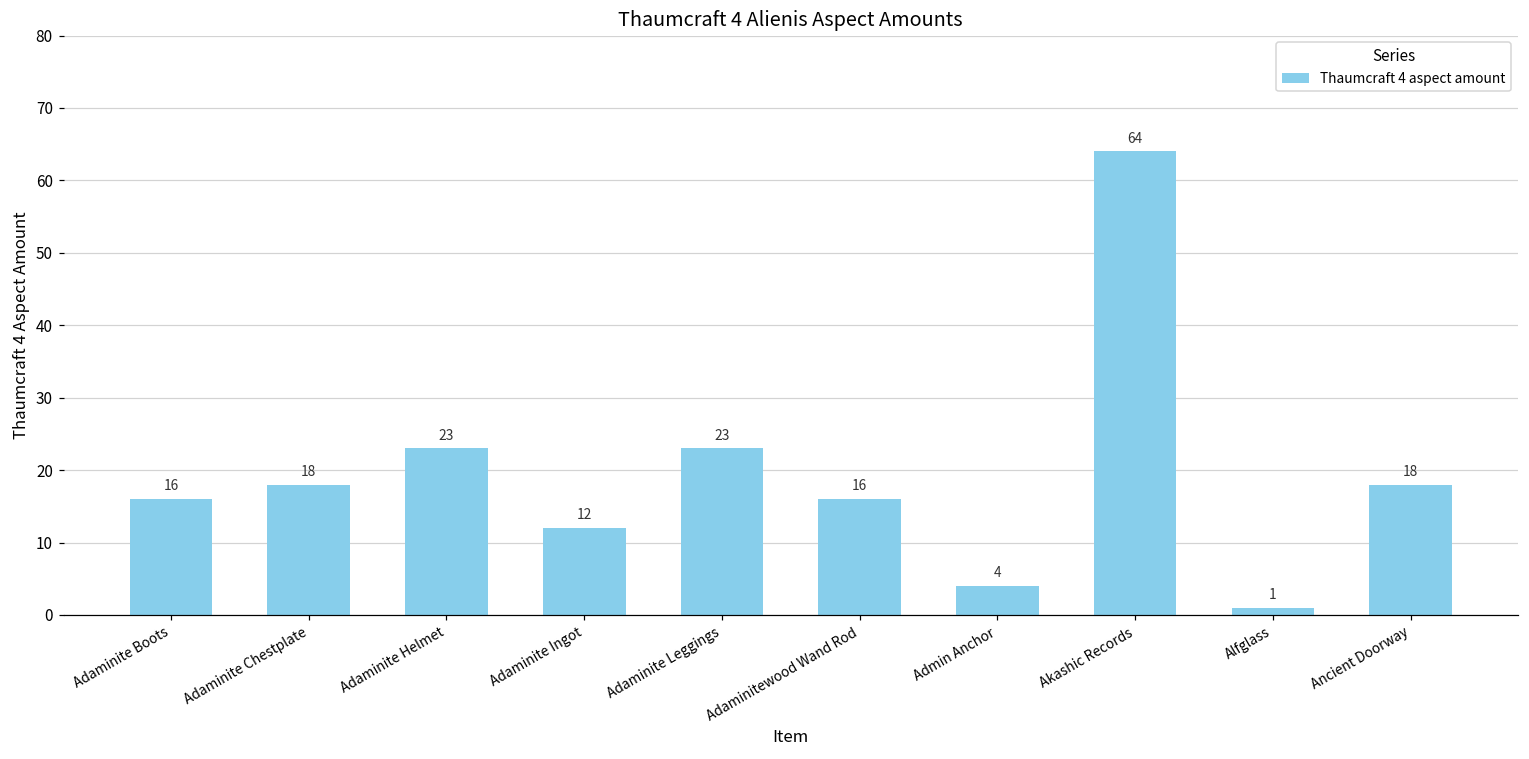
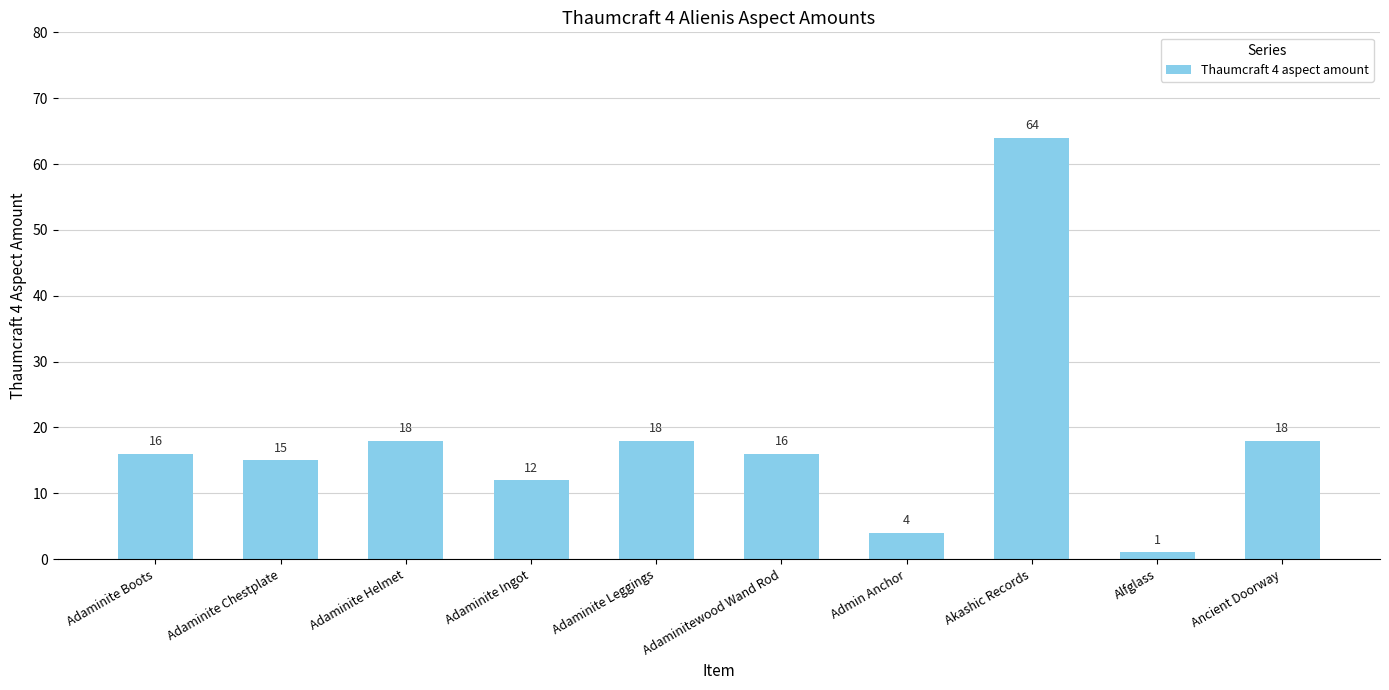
  {
    "Adaminite Boots": 16,
-   "Adaminite Chestplate": 18,
-   "Adaminite Helmet": 23,
+   "Adaminite Chestplate": 15,
+   "Adaminite Helmet": 18,
    "Adaminite Ingot": 12,
-   "Adaminite Leggings": 23,
+   "Adaminite Leggings": 18,
    "Adaminitewood Wand Rod": 16,
    "Admin Anchor": 4,
    "Akashic Records": 64,
    "Alfglass": 1,
    "Ancient Doorway": 18
  }
